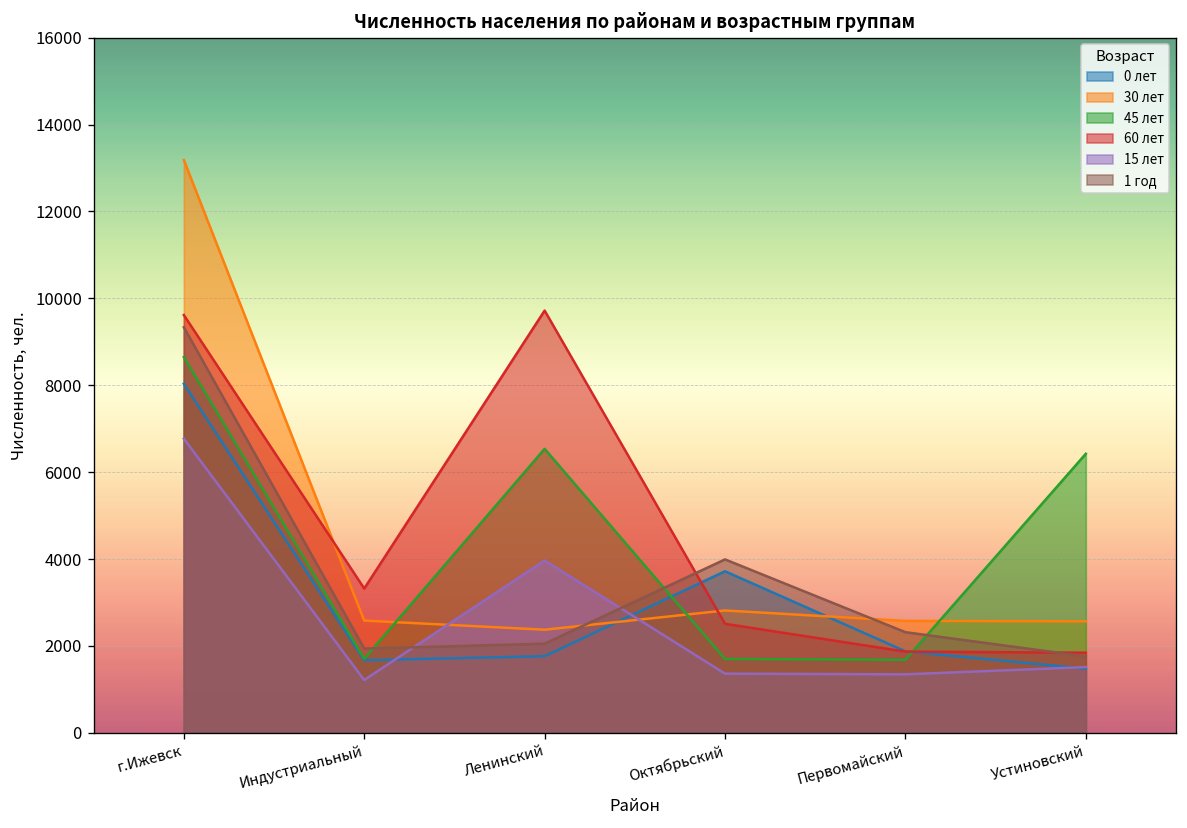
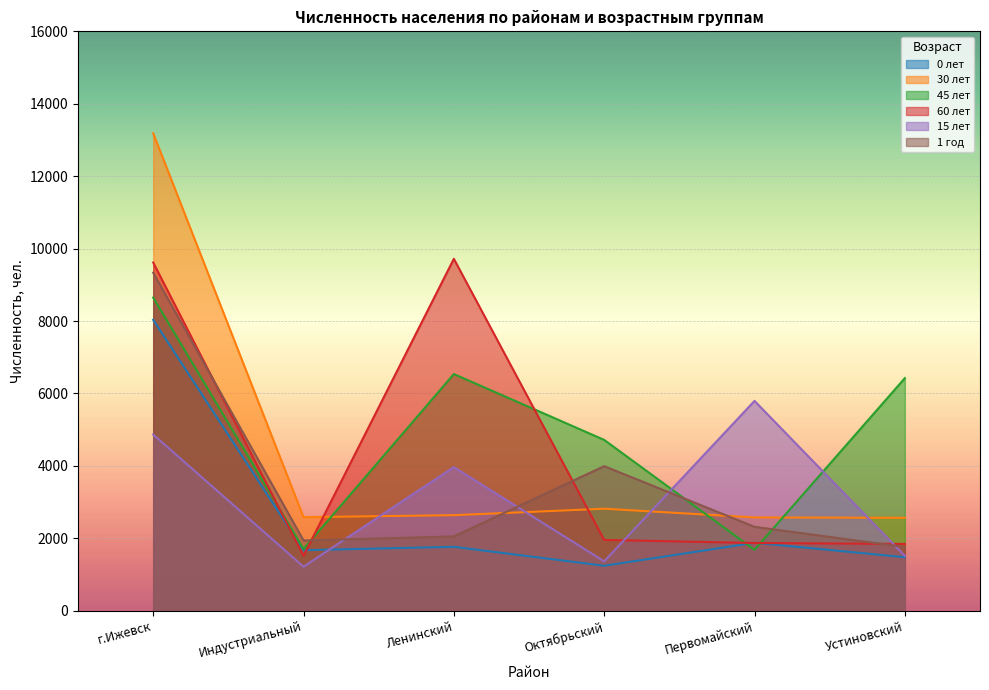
  {
    "0 лет": {
      "г.Ижевск": 8000,
      "Ленинский": 1800,
-     "Октябрьский": 3700
+     "Октябрьский": 1200
    },
    "30 лет": {
      "г.Ижевск": 13200,
      "Индустриальный": 2600,
-     "Ленинский": 2400,
+     "Ленинский": 2600,
      "Октябрьский": 2800,
      "Первомайский": 2600,
      "Устиновский": 2600
    },
    "45 лет": {
      "г.Ижевск": 8600,
      "Ленинский": 6500,
-     "Октябрьский": 1700,
+     "Октябрьский": 4700,
      "Первомайский": 1700,
      "Устиновский": 6400
    },
    "60 лет": {
      "г.Ижевск": 9600,
-     "Индустриальный": 3300,
+     "Индустриальный": 1500,
      "Ленинский": 9700,
-     "Октябрьский": 2500,
+     "Октябрьский": 2000,
      "Устиновский": 1800
    },
    "15 лет": {
-     "г.Ижевск": 6800,
+     "г.Ижевск": 4900,
      "Индустриальный": 1200,
      "Ленинский": 4000,
      "Октябрьский": 1400,
-     "Первомайский": 1300
+     "Первомайский": 5800
    },
    "1 год": {
      "г.Ижевск": 9300,
      "Индустриальный": 1900,
      "Ленинский": 2100,
      "Октябрьский": 4000,
      "Первомайский": 2300,
      "Устиновский": 1800
    }
  }
